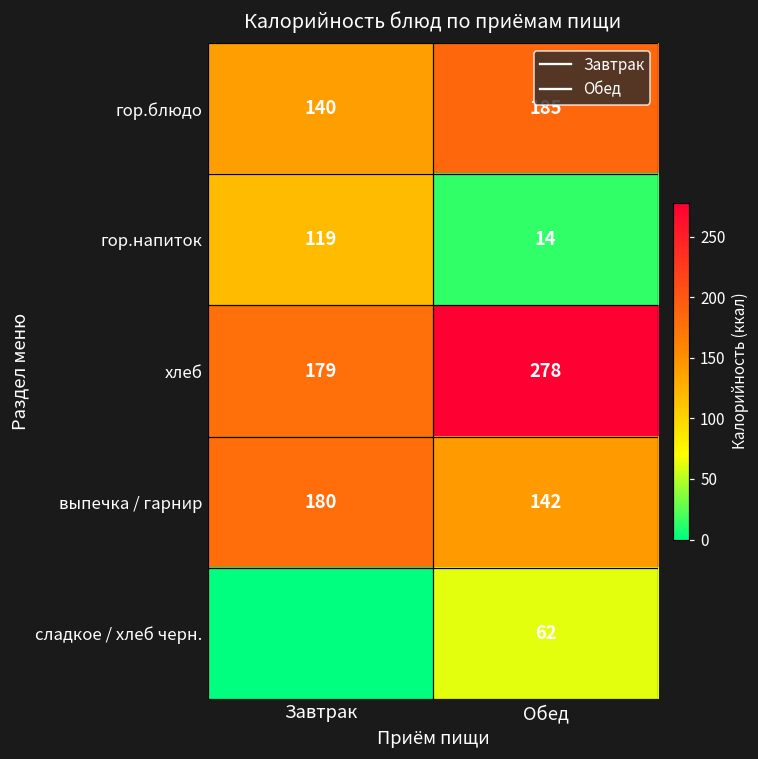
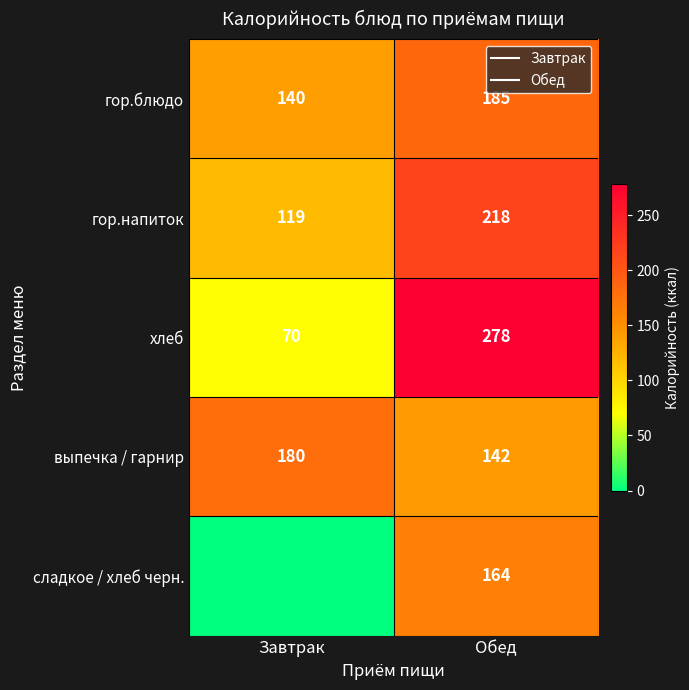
  {
    "гор.блюдо": {
      "Завтрак": 140
    },
    "гор.напиток": {
      "Завтрак": 119,
-     "Обед": 14
+     "Обед": 218
    },
    "хлеб": {
-     "Завтрак": 179,
+     "Завтрак": 70,
      "Обед": 278
    },
    "выпечка / гарнир": {
      "Завтрак": 180,
      "Обед": 142
    },
    "сладкое / хлеб черн.": {
-     "Обед": 62
+     "Обед": 164
    }
  }
